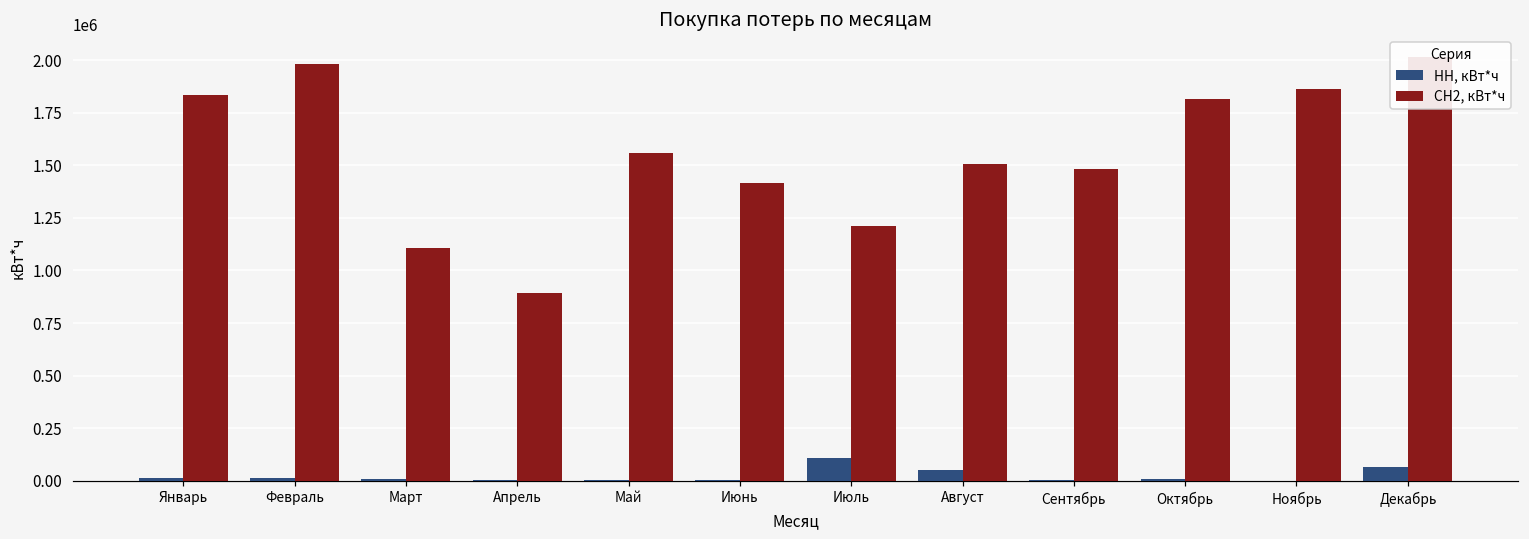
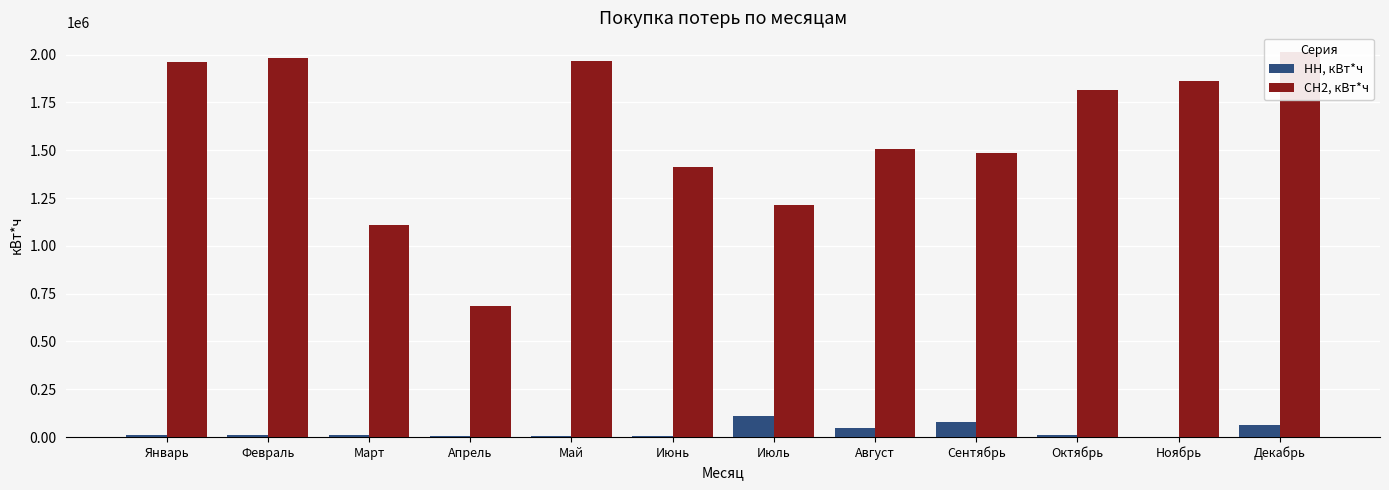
  {
    "НН, кВт*ч": {
      "Июль": 110000,
      "Август": 50000,
-     "Сентябрь": 0,
+     "Сентябрь": 80000,
      "Ноябрь": 0,
      "Декабрь": 60000
    },
    "СН2, кВт*ч": {
-     "Январь": 1830000,
+     "Январь": 1960000,
      "Февраль": 1980000,
      "Март": 1110000,
-     "Апрель": 890000,
-     "Май": 1560000,
+     "Апрель": 690000,
+     "Май": 1970000,
      "Июнь": 1410000,
      "Июль": 1210000,
      "Август": 1500000,
      "Сентябрь": 1480000,
      "Октябрь": 1810000,
      "Ноябрь": 1860000
    }
  }
